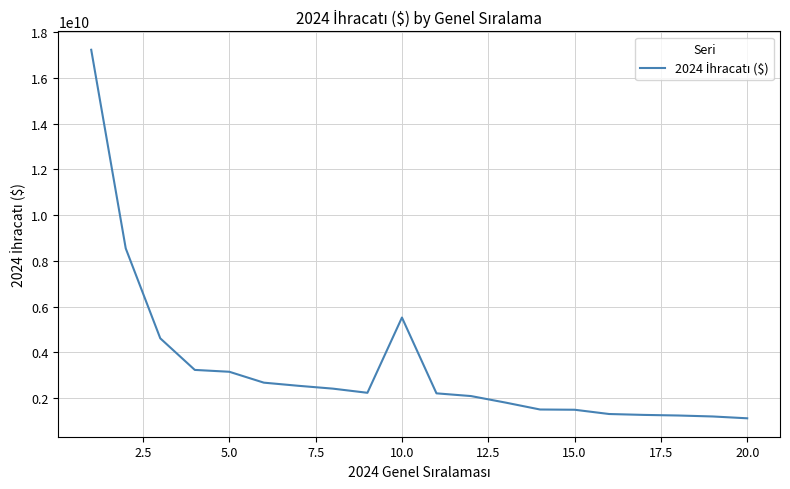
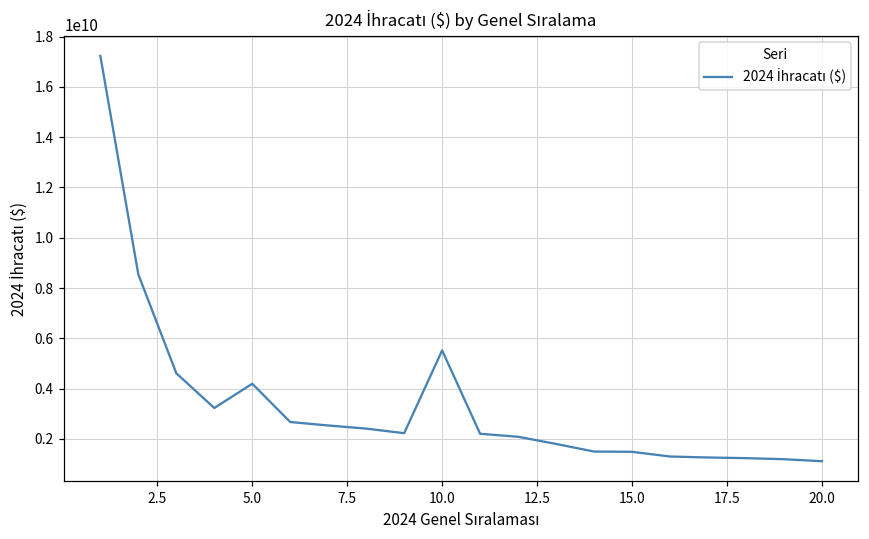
  {
-   "5.0": 3100000000,
+   "5.0": 4200000000,
    "10.0": 5500000000,
    "15.0": 1500000000,
    "20.0": 1100000000
  }
